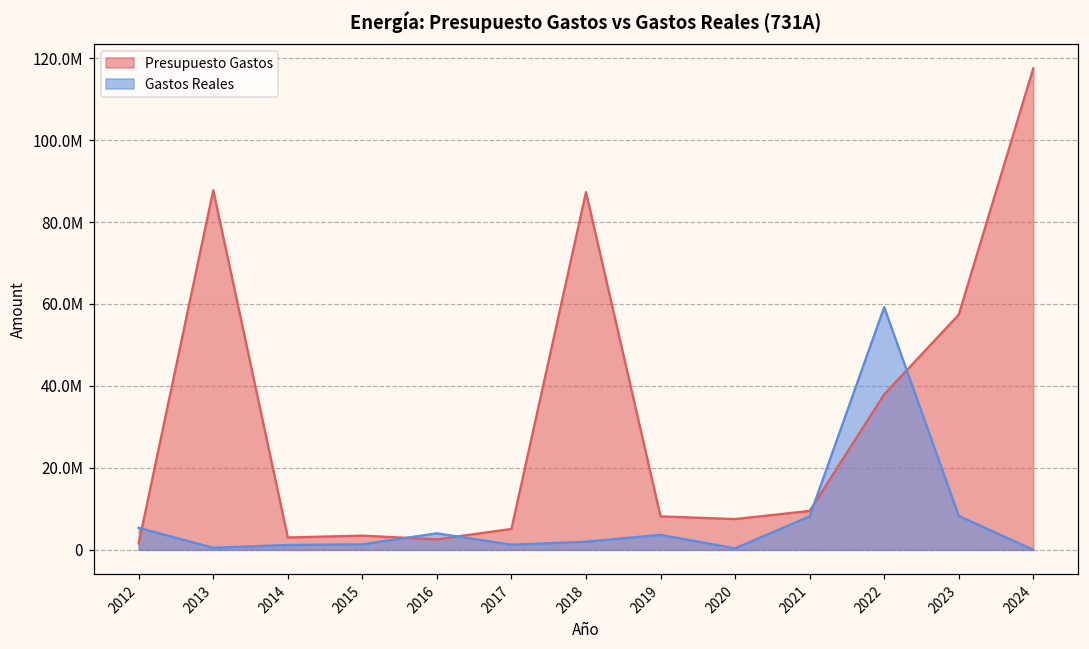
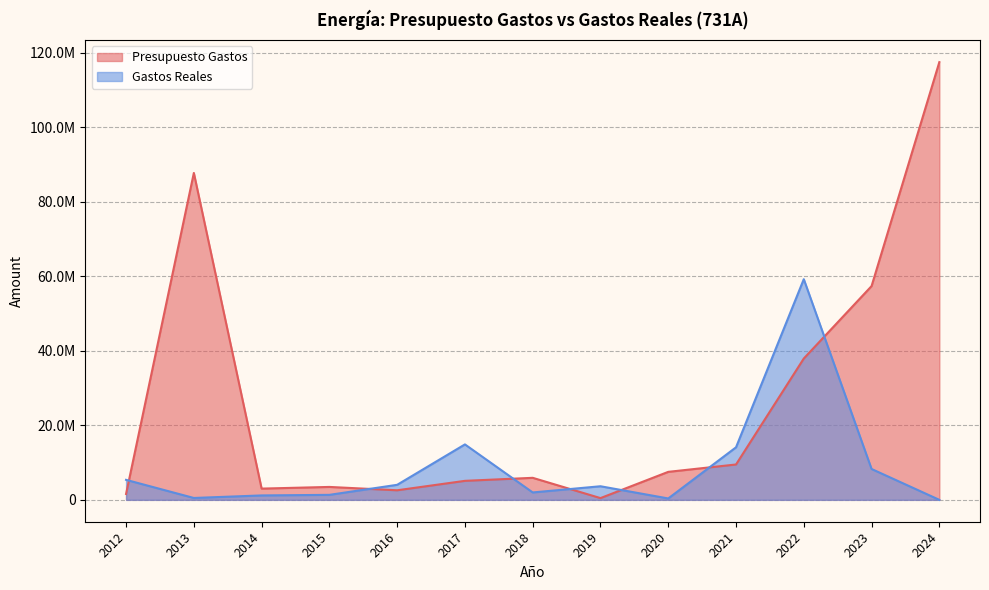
  {
    "Presupuesto Gastos": {
      "2012": 2000000,
      "2013": 88000000,
      "2014": 3000000,
      "2015": 3000000,
      "2016": 3000000,
      "2017": 5000000,
-     "2018": 87000000,
-     "2019": 8000000,
+     "2018": 6000000,
+     "2019": 0,
      "2020": 8000000,
      "2021": 9000000,
      "2022": 38000000,
      "2023": 57000000,
      "2024": 118000000
    },
    "Gastos Reales": {
      "2012": 5000000,
      "2013": 1000000,
      "2014": 1000000,
      "2015": 1000000,
      "2016": 4000000,
-     "2017": 1000000,
+     "2017": 15000000,
      "2018": 2000000,
      "2019": 4000000,
      "2020": 0,
-     "2021": 8000000,
+     "2021": 14000000,
      "2022": 59000000,
      "2023": 8000000,
      "2024": 0
    }
  }
